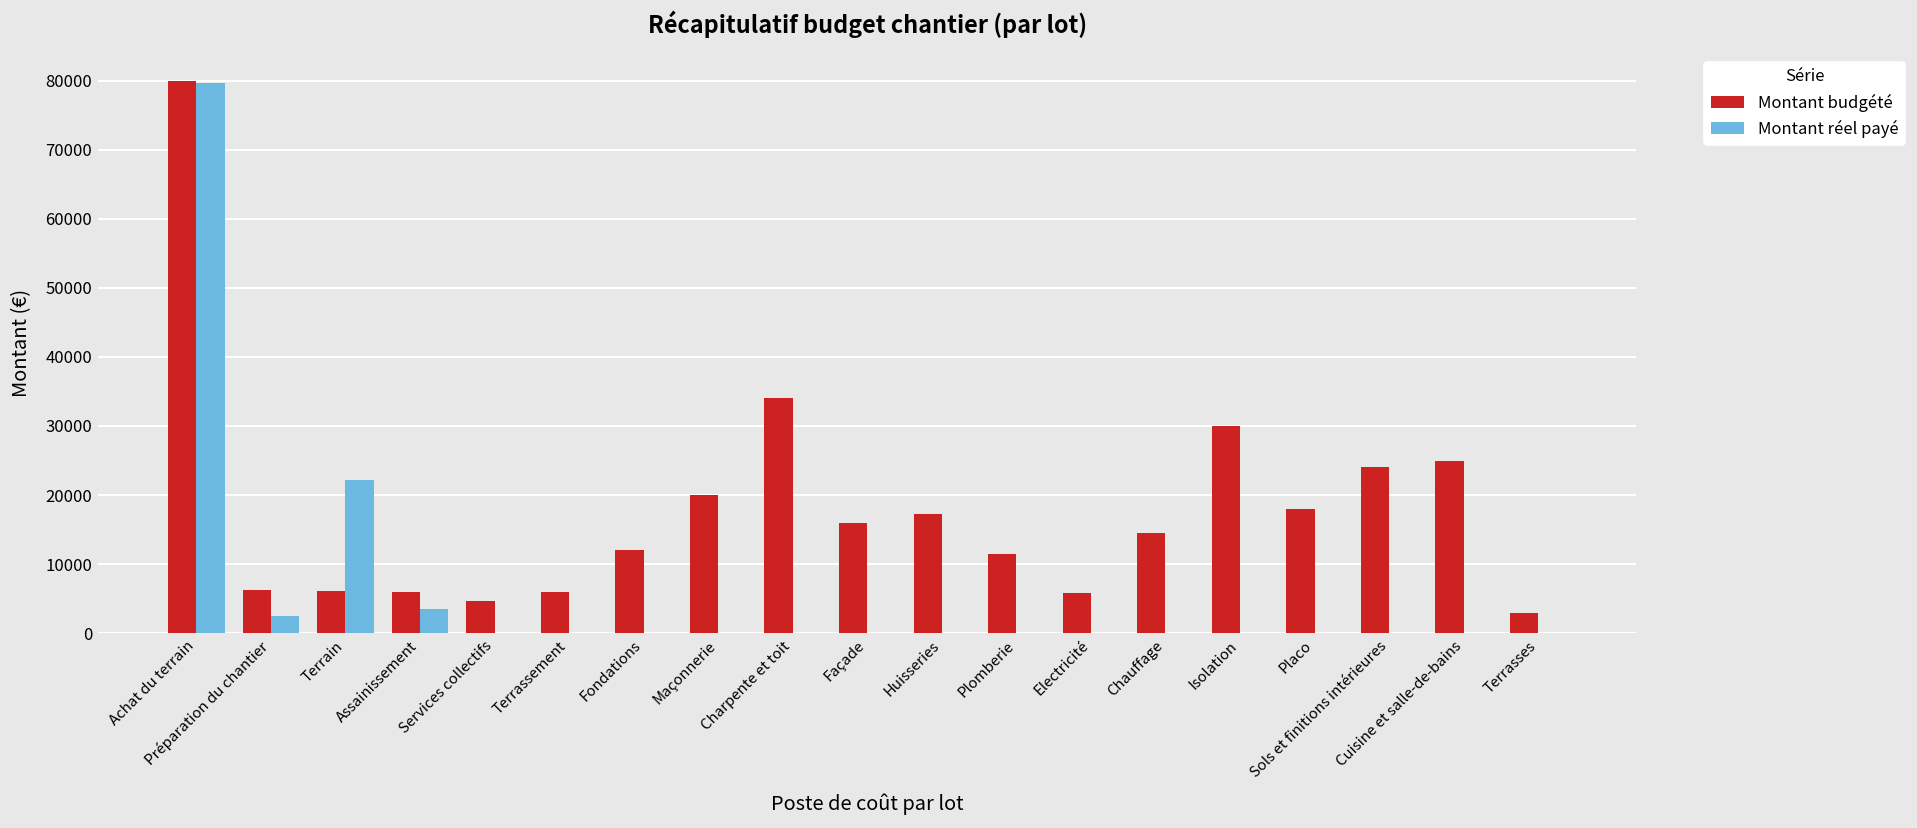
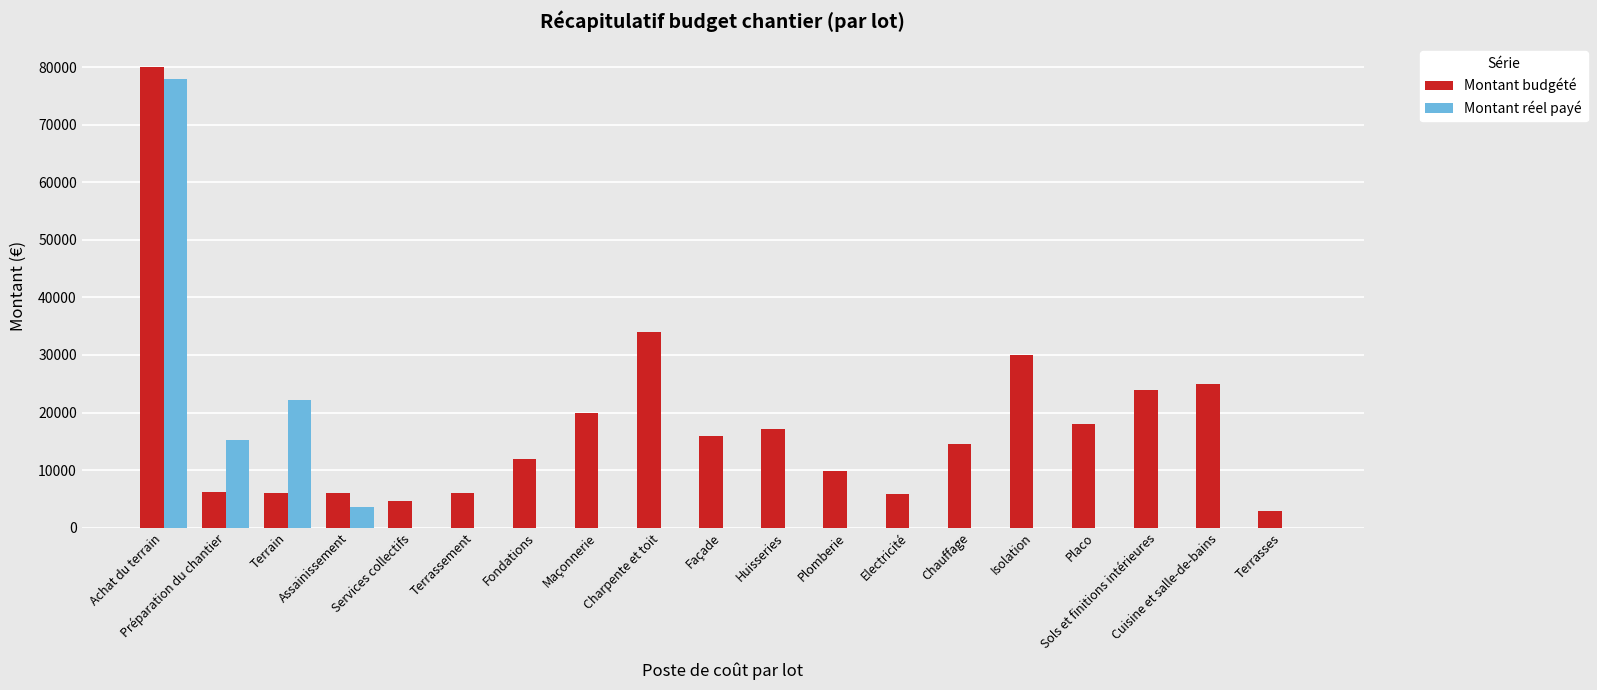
  {
    "Montant budgété": {
      "Achat du terrain": 80000,
      "Préparation du chantier": 6000,
      "Terrain": 6000,
      "Assainissement": 6000,
      "Services collectifs": 5000,
      "Terrassement": 6000,
      "Fondations": 12000,
      "Maçonnerie": 20000,
      "Charpente et toit": 34000,
      "Façade": 16000,
      "Huisseries": 17000,
-     "Plomberie": 12000,
+     "Plomberie": 10000,
      "Electricité": 6000,
      "Chauffage": 15000,
      "Isolation": 30000,
      "Placo": 18000,
      "Sols et finitions intérieures": 24000,
      "Cuisine et salle-de-bains": 25000,
      "Terrasses": 3000
    },
    "Montant réel payé": {
-     "Achat du terrain": 80000,
-     "Préparation du chantier": 3000,
+     "Achat du terrain": 78000,
+     "Préparation du chantier": 15000,
      "Terrain": 22000,
      "Assainissement": 4000,
      "Services collectifs": 0,
      "Terrassement": 0,
      "Fondations": 0,
      "Maçonnerie": 0,
      "Charpente et toit": 0,
      "Façade": 0,
      "Huisseries": 0,
      "Plomberie": 0,
      "Electricité": 0,
      "Chauffage": 0,
      "Isolation": 0,
      "Placo": 0,
      "Sols et finitions intérieures": 0,
      "Cuisine et salle-de-bains": 0,
      "Terrasses": 0
    }
  }
